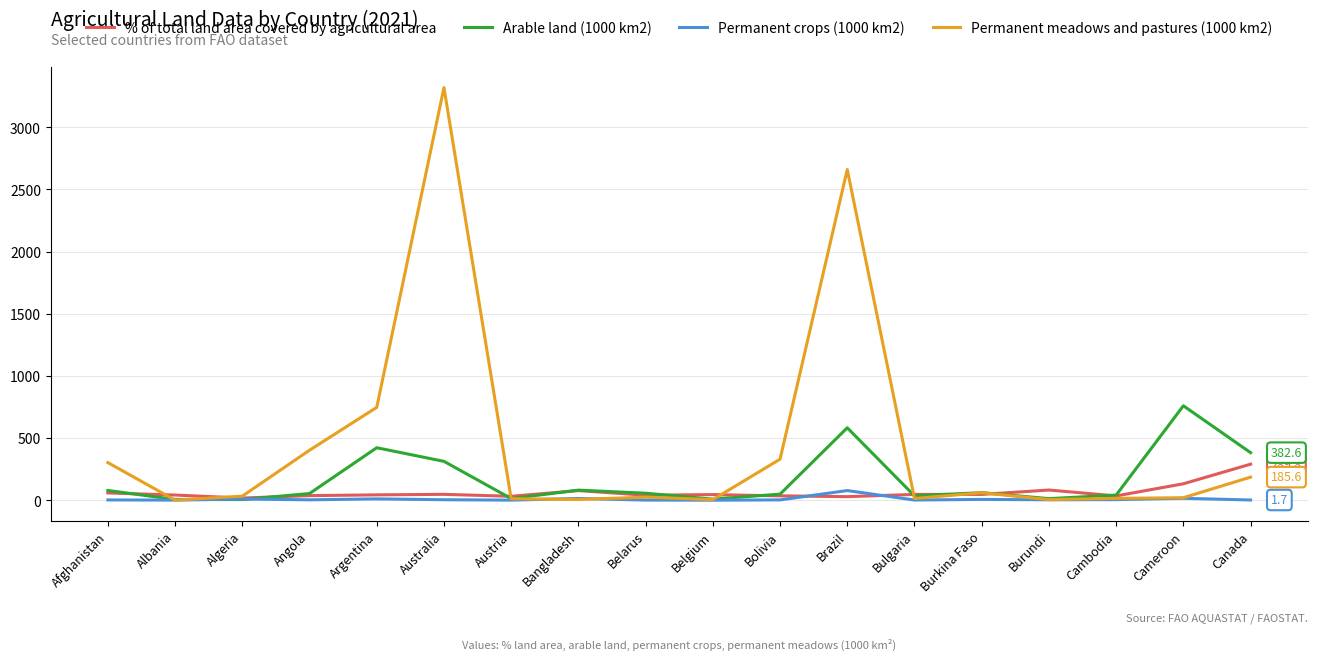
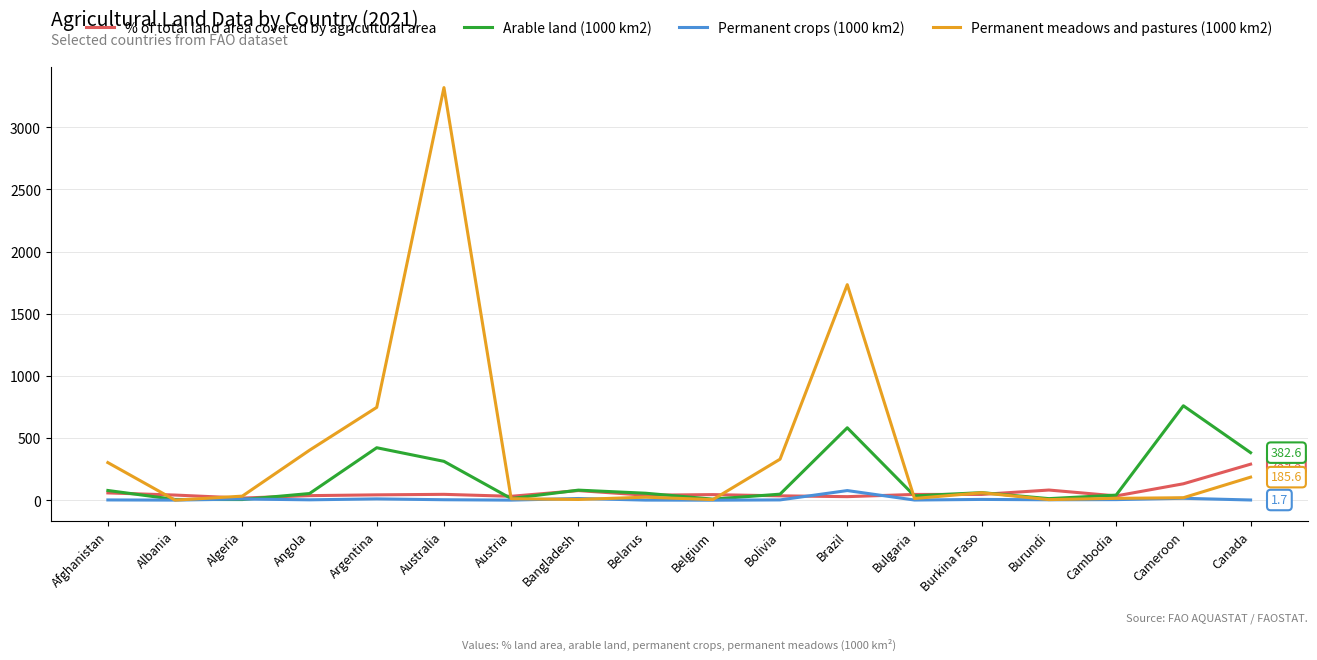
  {
    "% of total land area covered by agricultural area": {
      "Albania": 40,
      "Argentina": 40,
      "Australia": 50,
      "Belgium": 50,
      "Brazil": 30,
      "Burundi": 80,
      "Cameroon": 130
    },
    "Arable land (1000 km2)": {
      "Argentina": 420,
      "Australia": 310,
      "Brazil": 580,
      "Cameroon": 760
    },
    "Permanent crops (1000 km2)": {
      "Afghanistan": 0,
      "Angola": 0,
      "Argentina": 10,
      "Australia": 0,
      "Belarus": 0,
      "Bolivia": 0,
      "Brazil": 80,
      "Burkina Faso": 10
    },
    "Permanent meadows and pastures (1000 km2)": {
      "Afghanistan": 300,
      "Angola": 400,
      "Argentina": 750,
      "Australia": 3320,
      "Bolivia": 330,
-     "Brazil": 2660
+     "Brazil": 1730
    }
  }
